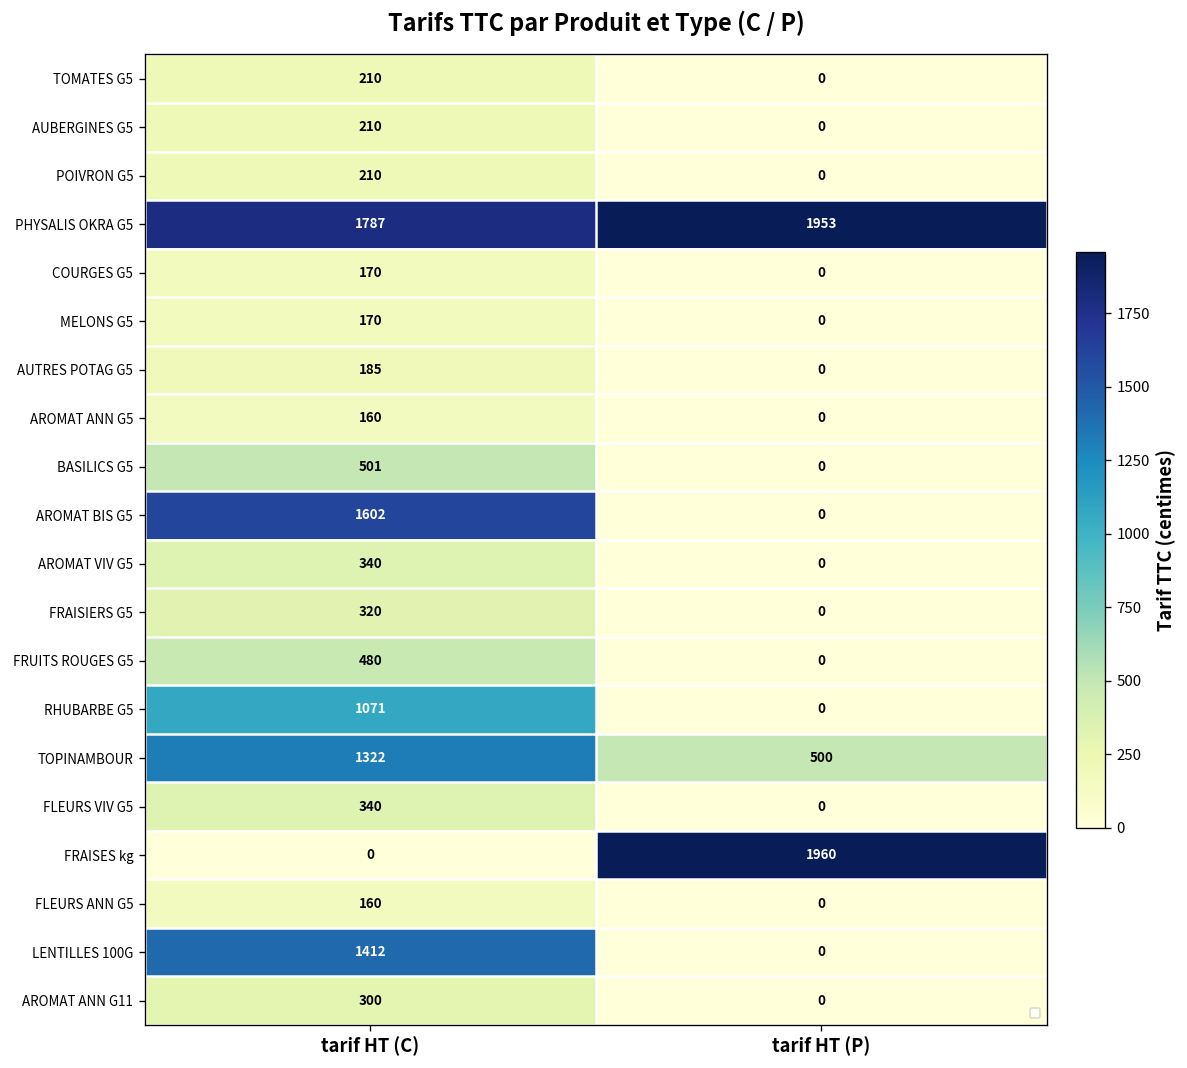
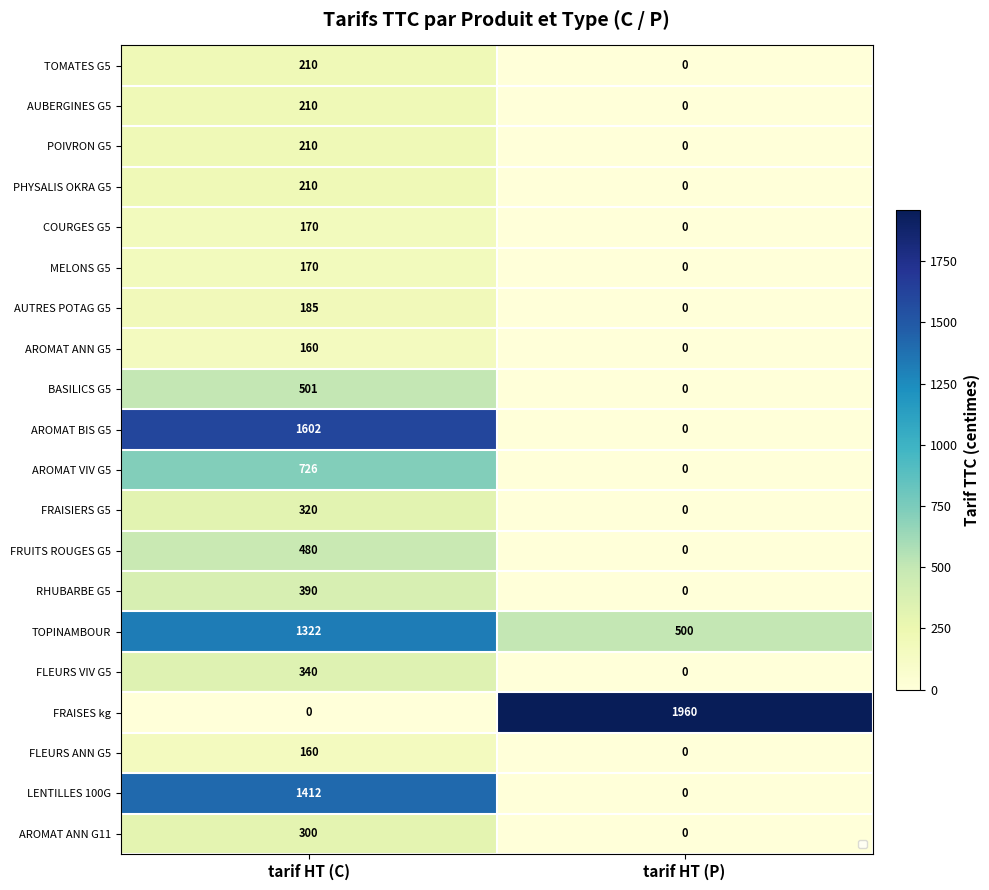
  {
    "TOMATES G5": {
      "tarif HT (C)": 210,
      "tarif HT (P)": 0
    },
    "AUBERGINES G5": {
      "tarif HT (C)": 210,
      "tarif HT (P)": 0
    },
    "POIVRON G5": {
      "tarif HT (C)": 210,
      "tarif HT (P)": 0
    },
    "PHYSALIS OKRA G5": {
-     "tarif HT (C)": 1787,
-     "tarif HT (P)": 1953
+     "tarif HT (C)": 210,
+     "tarif HT (P)": 0
    },
    "COURGES G5": {
      "tarif HT (C)": 170,
      "tarif HT (P)": 0
    },
    "MELONS G5": {
      "tarif HT (C)": 170,
      "tarif HT (P)": 0
    },
    "AUTRES POTAG G5": {
      "tarif HT (C)": 185,
      "tarif HT (P)": 0
    },
    "AROMAT ANN G5": {
      "tarif HT (C)": 160,
      "tarif HT (P)": 0
    },
    "BASILICS G5": {
      "tarif HT (C)": 501,
      "tarif HT (P)": 0
    },
    "AROMAT BIS G5": {
      "tarif HT (C)": 1602,
      "tarif HT (P)": 0
    },
    "AROMAT VIV G5": {
-     "tarif HT (C)": 340,
+     "tarif HT (C)": 726,
      "tarif HT (P)": 0
    },
    "FRAISIERS G5": {
      "tarif HT (C)": 320,
      "tarif HT (P)": 0
    },
    "FRUITS ROUGES G5": {
      "tarif HT (C)": 480,
      "tarif HT (P)": 0
    },
    "RHUBARBE G5": {
-     "tarif HT (C)": 1071,
+     "tarif HT (C)": 390,
      "tarif HT (P)": 0
    },
    "TOPINAMBOUR": {
      "tarif HT (C)": 1322,
      "tarif HT (P)": 500
    },
    "FLEURS VIV G5": {
      "tarif HT (C)": 340,
      "tarif HT (P)": 0
    },
    "FRAISES kg": {
      "tarif HT (C)": 0,
      "tarif HT (P)": 1960
    },
    "FLEURS ANN G5": {
      "tarif HT (C)": 160,
      "tarif HT (P)": 0
    },
    "LENTILLES 100G": {
      "tarif HT (C)": 1412,
      "tarif HT (P)": 0
    },
    "AROMAT ANN G11": {
      "tarif HT (C)": 300,
      "tarif HT (P)": 0
    }
  }
